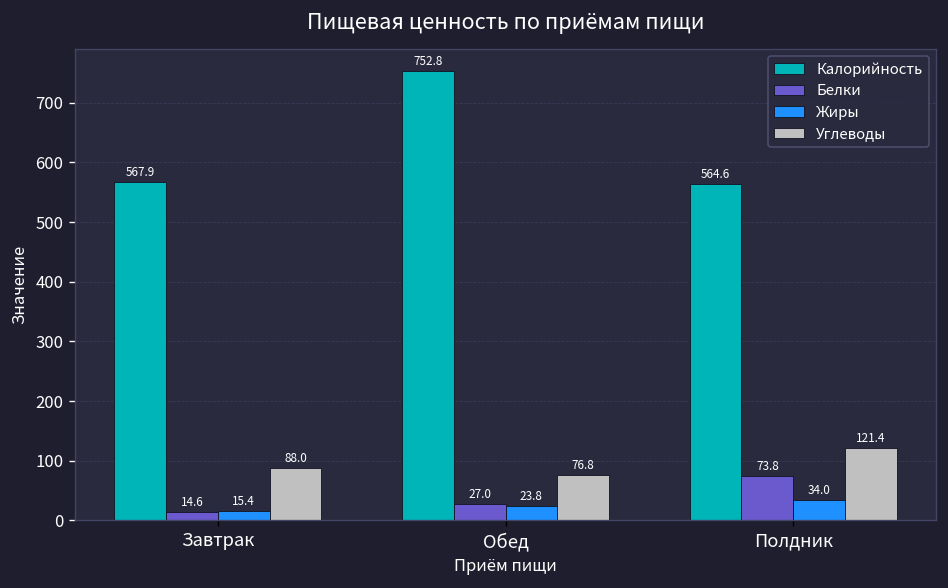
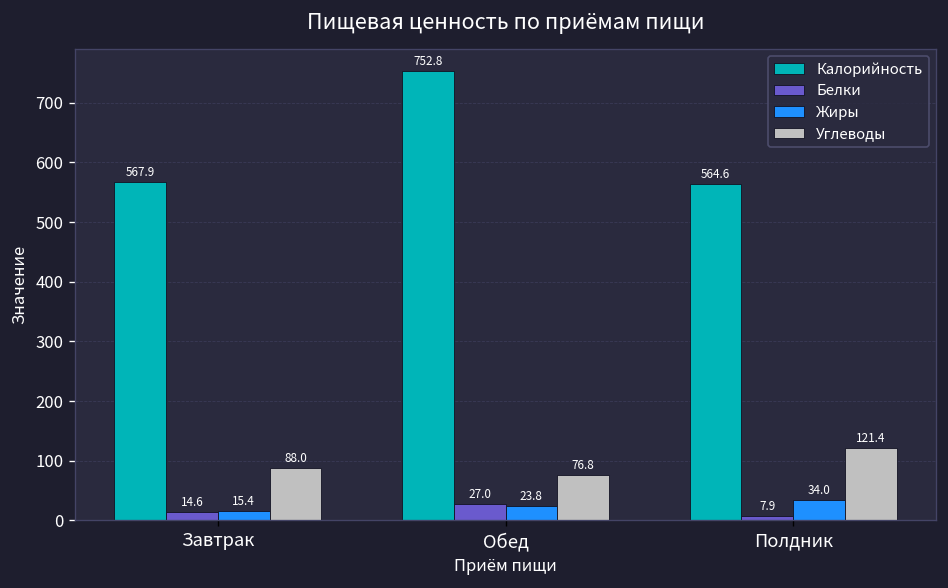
  {
    "Калорийность": {
      "Завтрак": 567.9,
      "Обед": 752.8,
      "Полдник": 564.6
    },
    "Белки": {
      "Завтрак": 14.6,
      "Обед": 27.0,
-     "Полдник": 73.8
+     "Полдник": 7.9
    },
    "Жиры": {
      "Завтрак": 15.4,
      "Обед": 23.8,
      "Полдник": 34.0
    },
    "Углеводы": {
      "Завтрак": 88.0,
      "Обед": 76.8,
      "Полдник": 121.4
    }
  }
